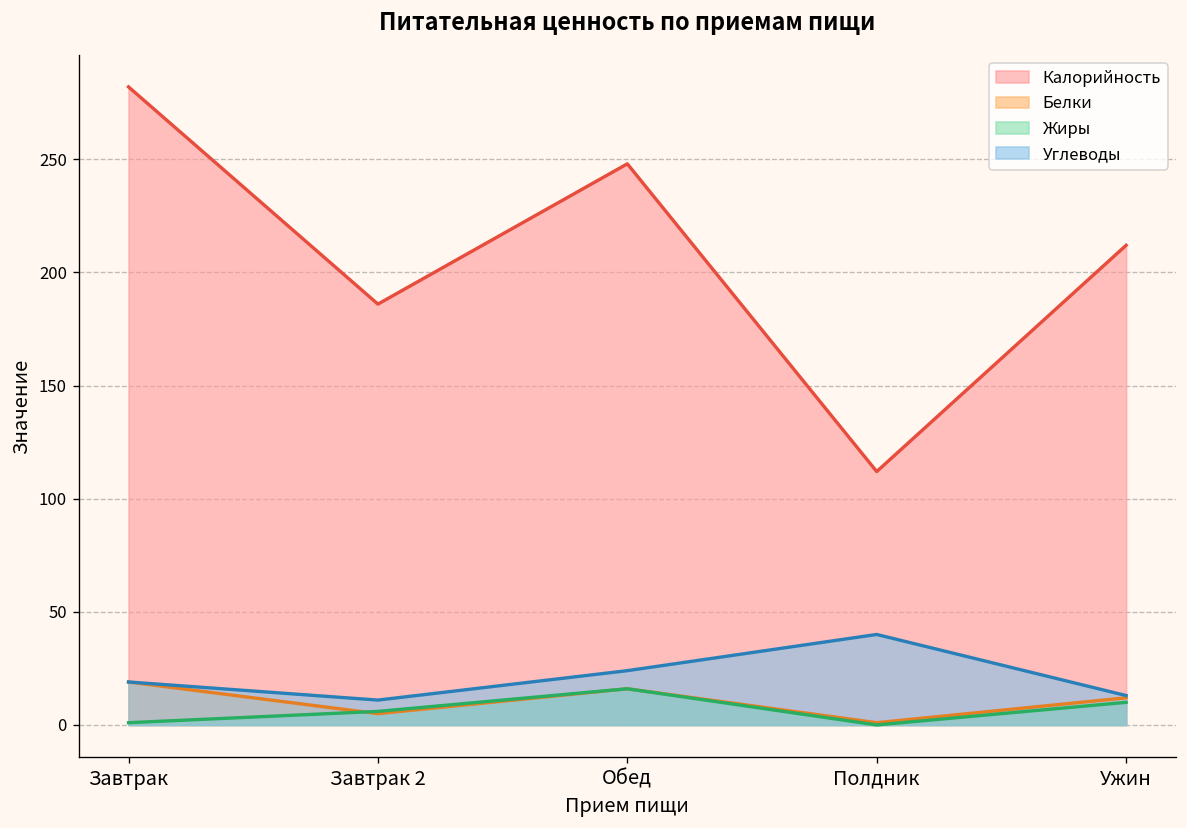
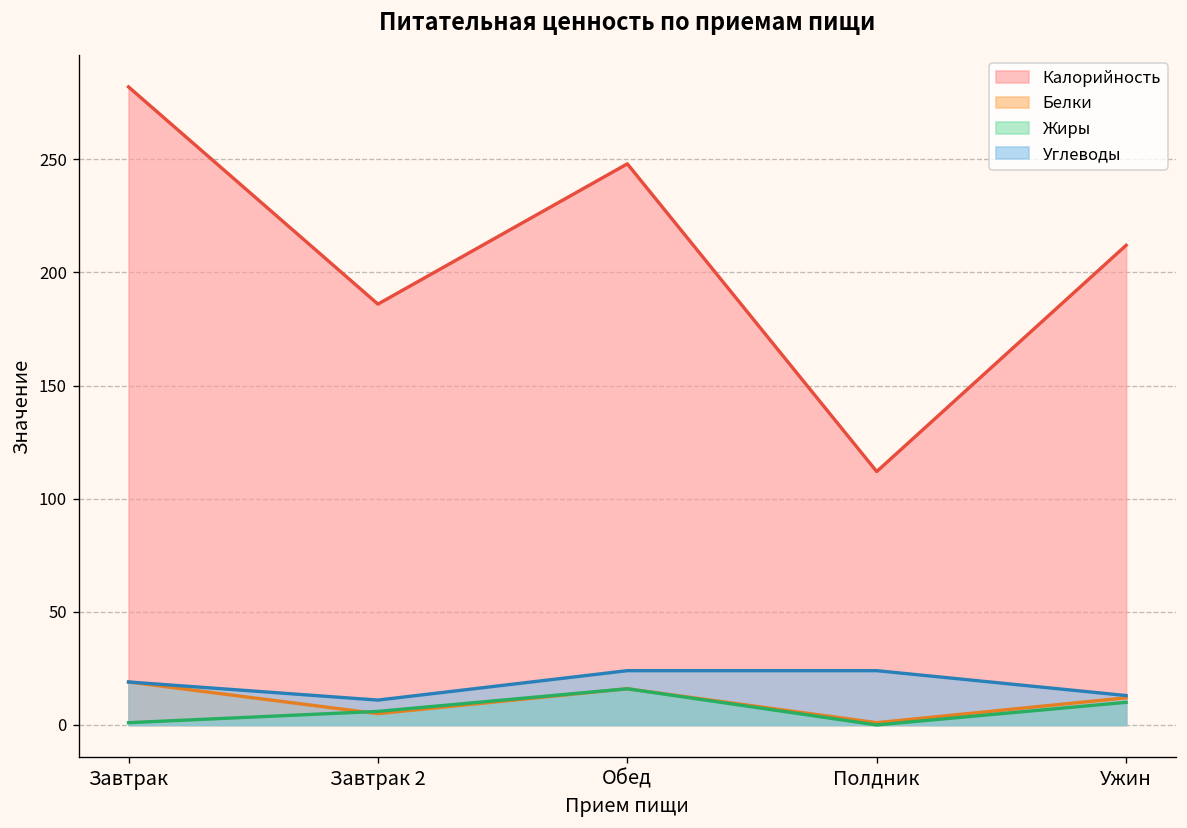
  {
    "Жиры": {
      "Завтрак": 1,
      "Ужин": 10
    },
    "Углеводы": {
      "Завтрак 2": 11,
      "Обед": 24,
-     "Полдник": 40
+     "Полдник": 24
    }
  }
